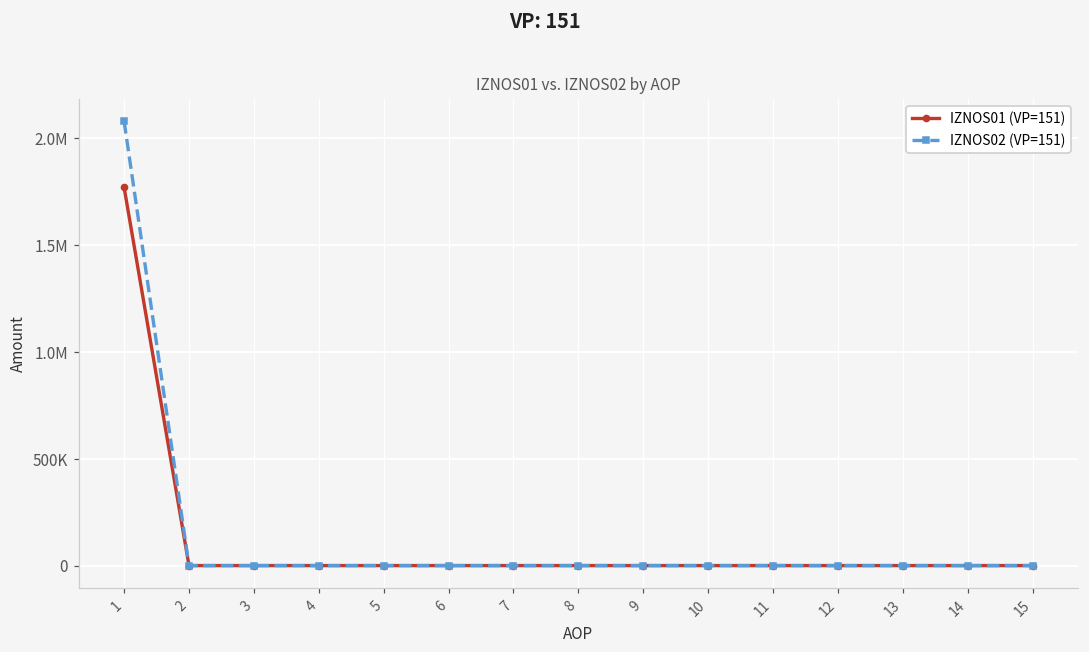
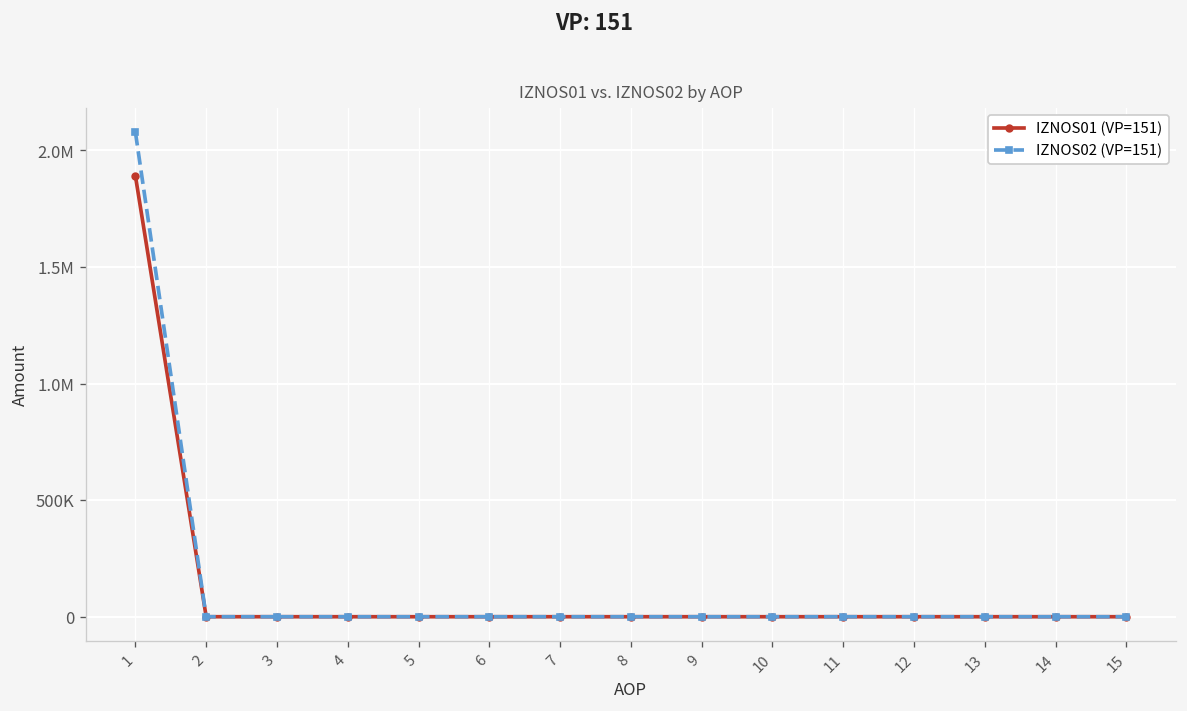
  {
    "IZNOS01 (VP=151)": {
-     "1": 1770000
+     "1": 1890000
    },
    "IZNOS02 (VP=151)": {
      "1": 2080000
    }
  }
